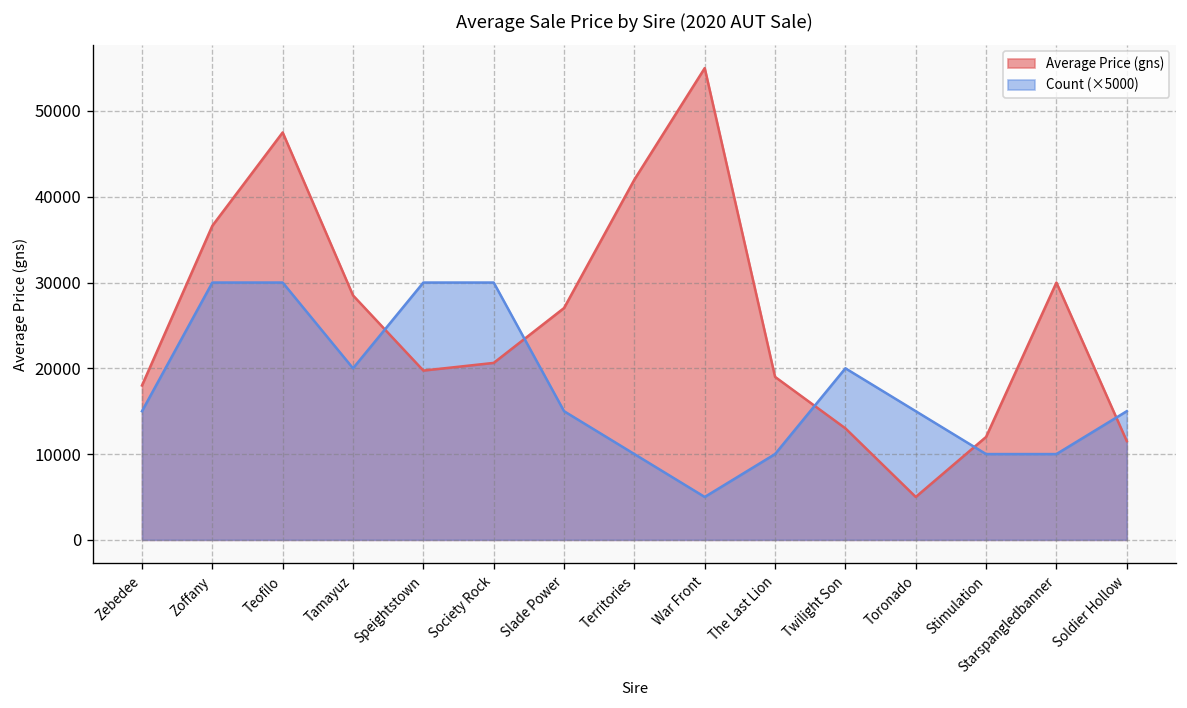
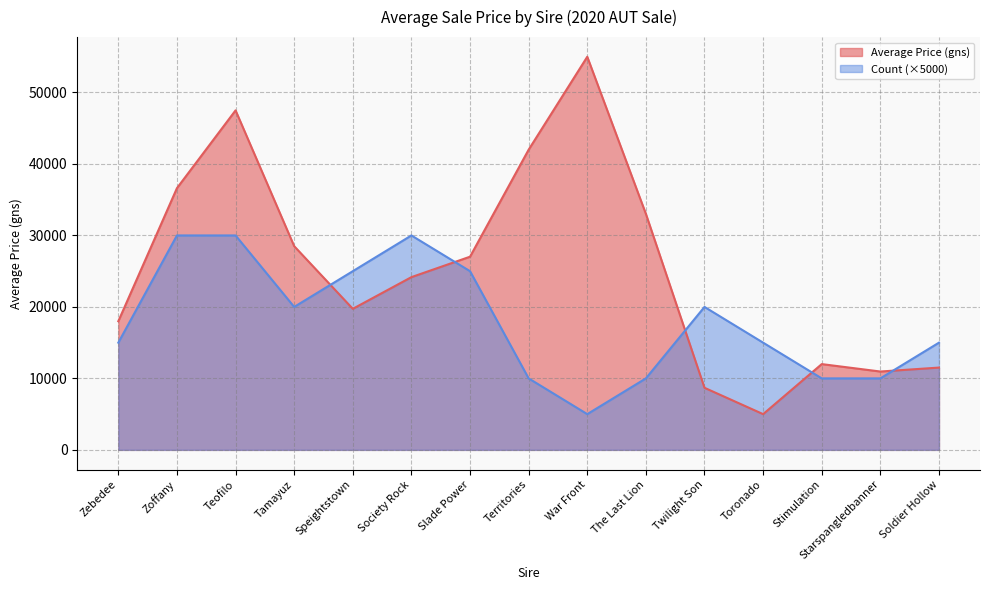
  {
    "Average Price (gns)": {
      "Zebedee": 18000,
      "Zoffany": 37000,
      "Teofilo": 48000,
      "Tamayuz": 29000,
      "Speightstown": 20000,
-     "Society Rock": 21000,
+     "Society Rock": 24000,
      "Slade Power": 27000,
      "Territories": 42000,
      "War Front": 55000,
-     "The Last Lion": 19000,
-     "Twilight Son": 13000,
+     "The Last Lion": 33000,
+     "Twilight Son": 9000,
      "Toronado": 5000,
      "Stimulation": 12000,
-     "Starspangledbanner": 30000,
+     "Starspangledbanner": 11000,
      "Soldier Hollow": 12000
    },
    "Count (×5000)": {
      "Zebedee": 15000,
      "Zoffany": 30000,
      "Teofilo": 30000,
      "Tamayuz": 20000,
-     "Speightstown": 30000,
+     "Speightstown": 25000,
      "Society Rock": 30000,
-     "Slade Power": 15000,
+     "Slade Power": 25000,
      "Territories": 10000,
      "War Front": 5000,
      "The Last Lion": 10000,
      "Twilight Son": 20000,
      "Toronado": 15000,
      "Stimulation": 10000,
      "Starspangledbanner": 10000,
      "Soldier Hollow": 15000
    }
  }
